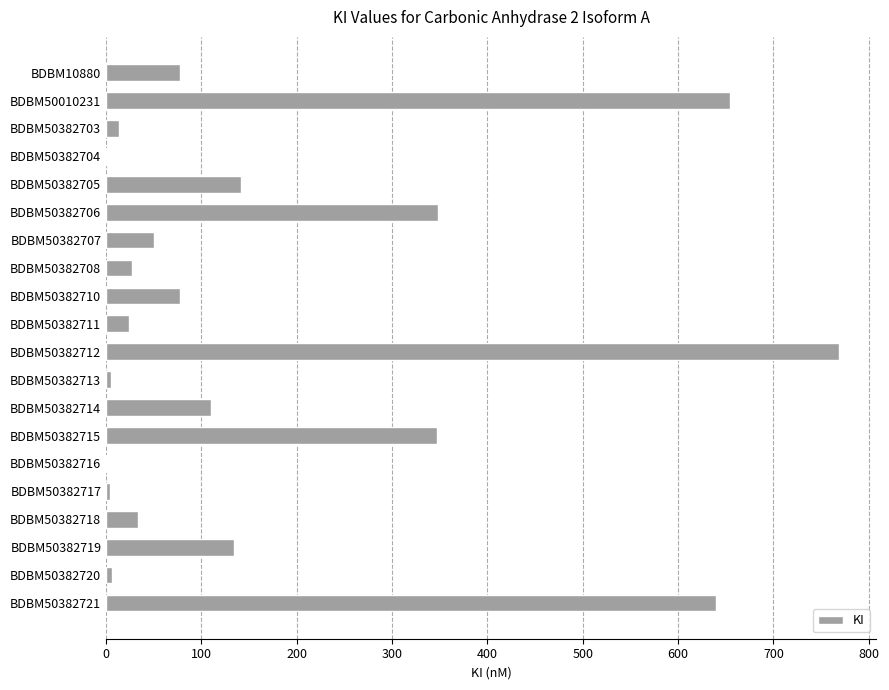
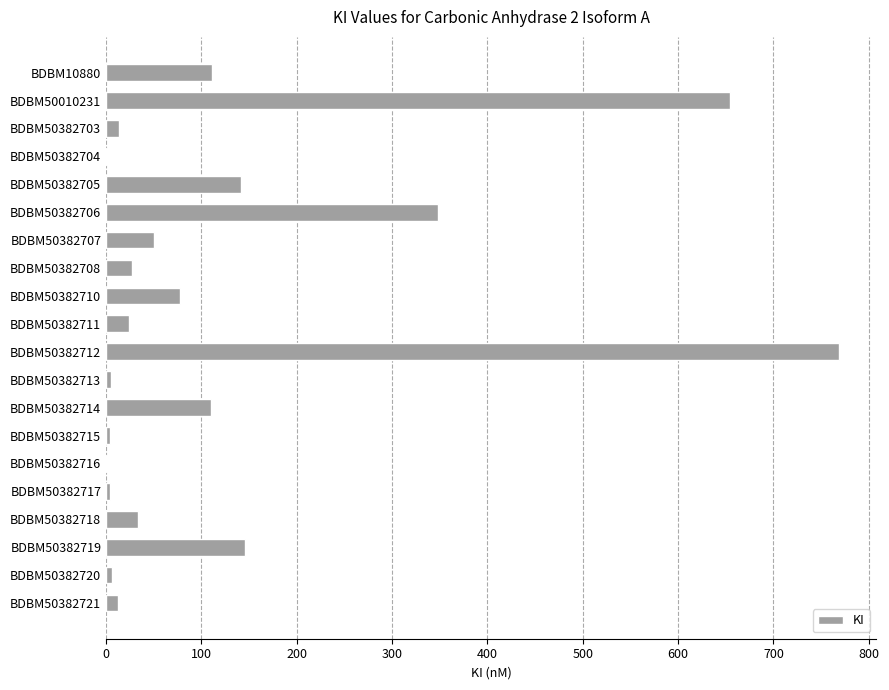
  {
-   "BDBM10880": 80,
+   "BDBM10880": 110,
    "BDBM50010231": 650,
    "BDBM50382703": 10,
    "BDBM50382705": 140,
    "BDBM50382706": 350,
    "BDBM50382707": 50,
    "BDBM50382708": 30,
    "BDBM50382710": 80,
    "BDBM50382711": 20,
    "BDBM50382712": 770,
    "BDBM50382713": 0,
    "BDBM50382714": 110,
-   "BDBM50382715": 350,
+   "BDBM50382715": 0,
    "BDBM50382717": 0,
    "BDBM50382718": 30,
-   "BDBM50382719": 130,
+   "BDBM50382719": 150,
    "BDBM50382720": 10,
-   "BDBM50382721": 640
+   "BDBM50382721": 10
  }
